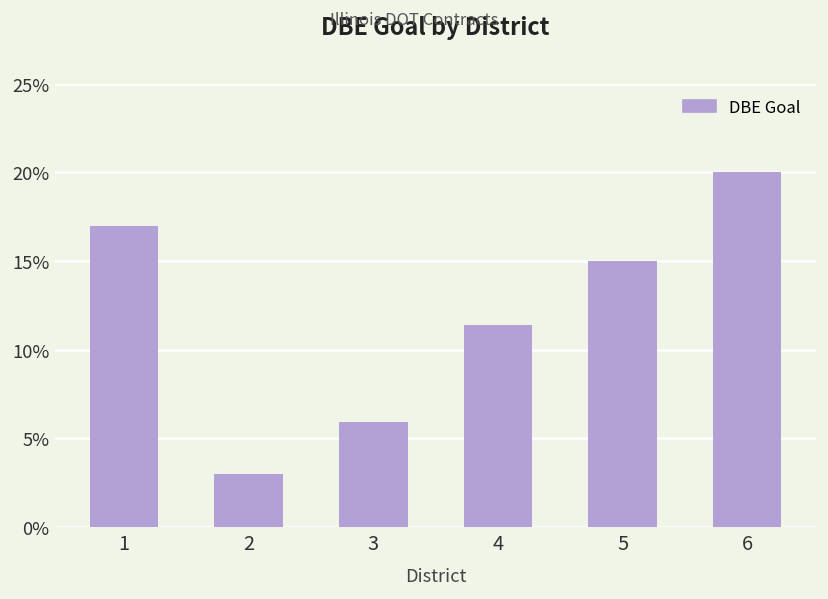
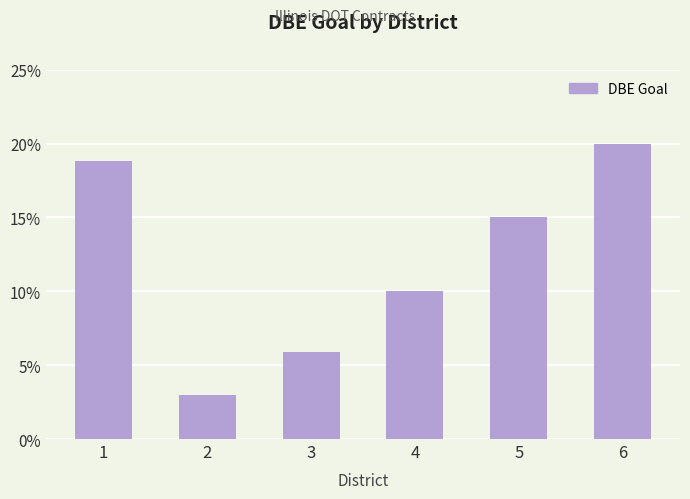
  {
-   "1": "17.0%",
+   "1": "18.8%",
    "2": "3.0%",
    "3": "5.9%",
-   "4": "11.4%",
+   "4": "10.0%",
    "5": "15.0%",
    "6": "20.0%"
  }
